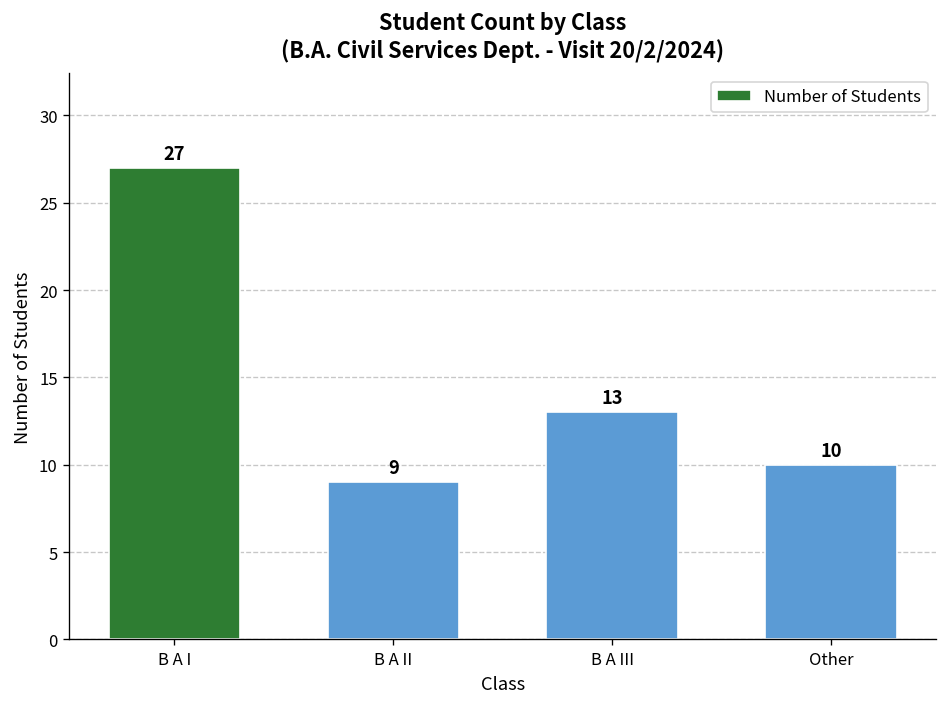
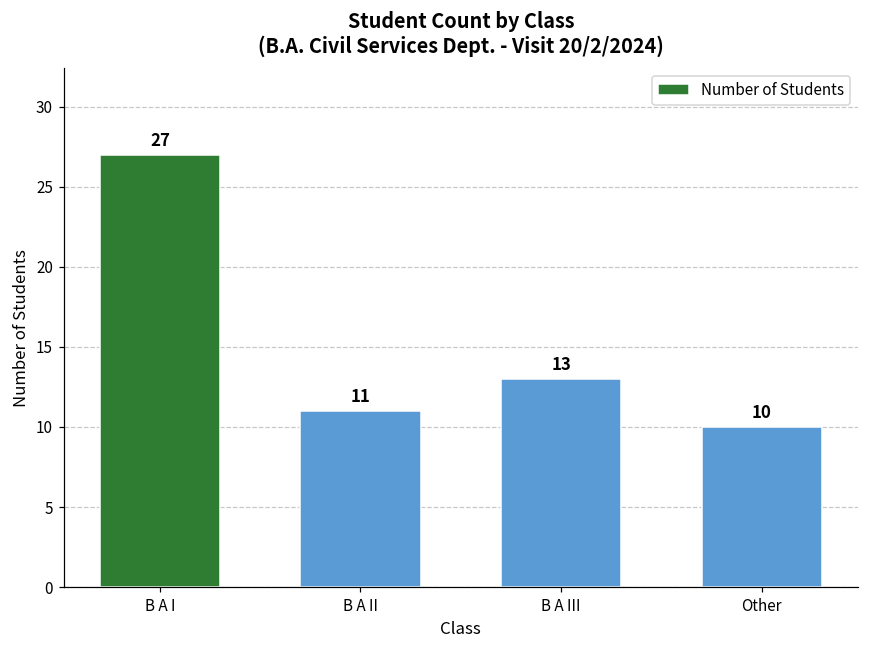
  {
    "B A I": 27,
-   "B A II": 9,
+   "B A II": 11,
    "B A III": 13,
    "Other": 10
  }
